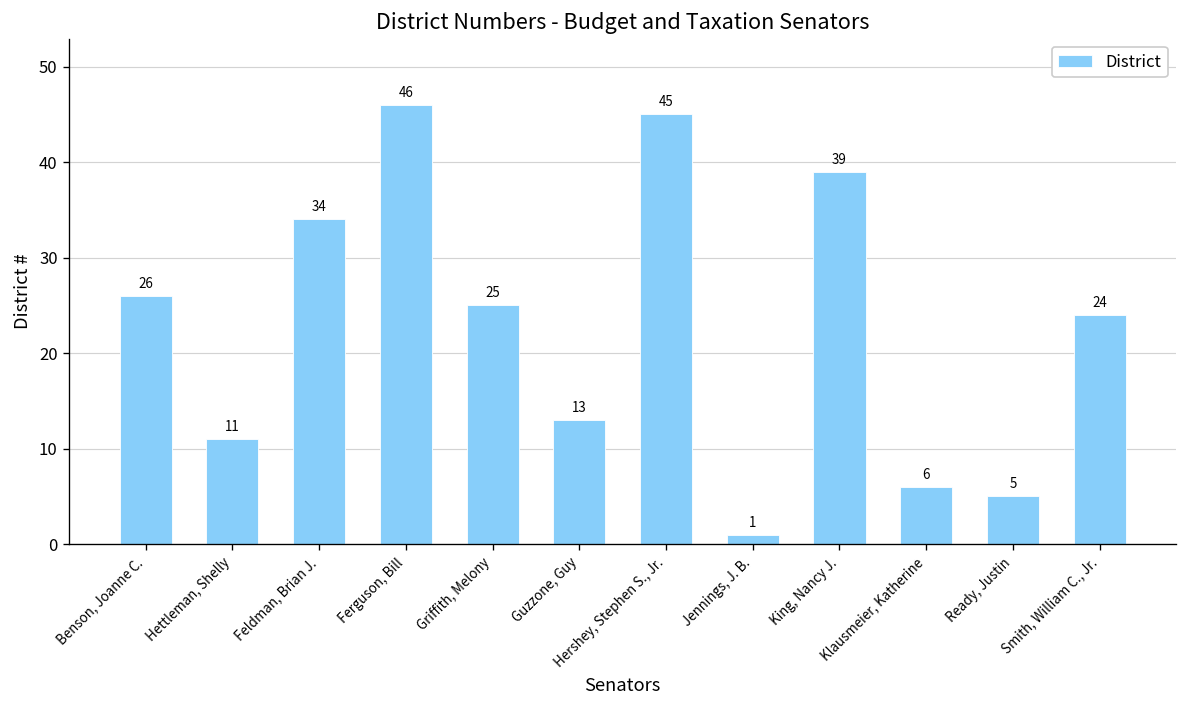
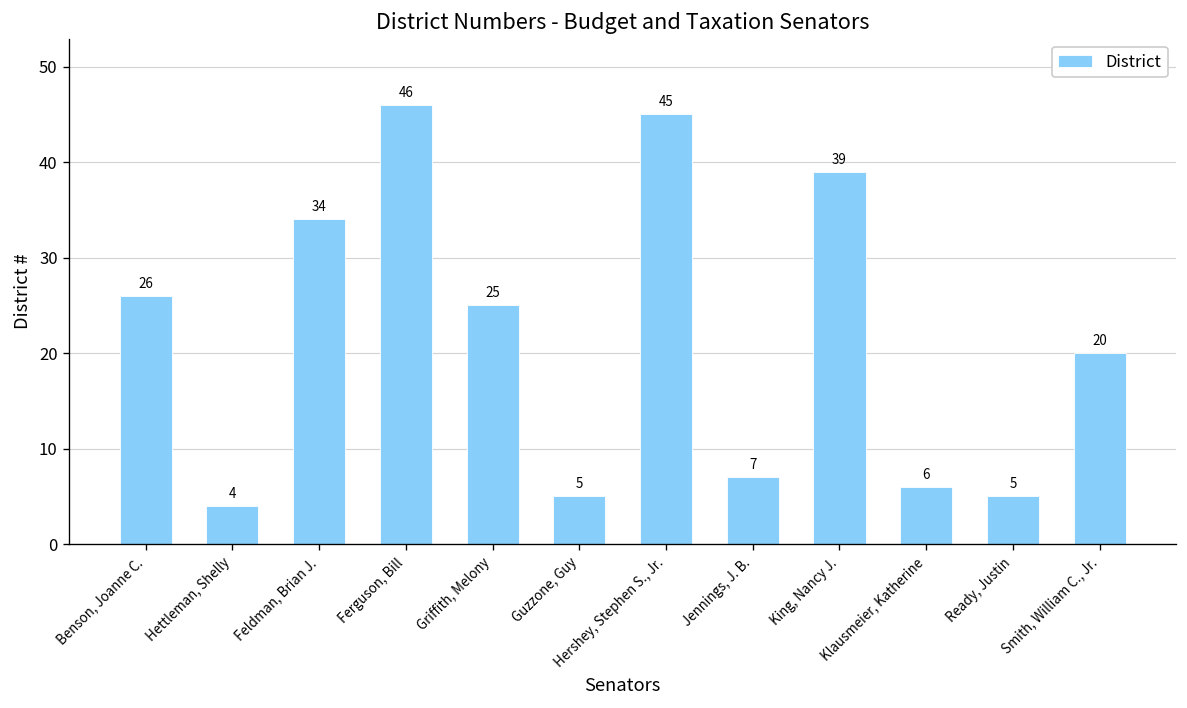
  {
    "Benson, Joanne C.": 26,
-   "Hettleman, Shelly": 11,
+   "Hettleman, Shelly": 4,
    "Feldman, Brian J.": 34,
    "Ferguson, Bill": 46,
    "Griffith, Melony": 25,
-   "Guzzone, Guy": 13,
+   "Guzzone, Guy": 5,
    "Hershey, Stephen S., Jr.": 45,
-   "Jennings, J. B.": 1,
+   "Jennings, J. B.": 7,
    "King, Nancy J.": 39,
    "Klausmeier, Katherine": 6,
    "Ready, Justin": 5,
-   "Smith, William C., Jr.": 24
+   "Smith, William C., Jr.": 20
  }
